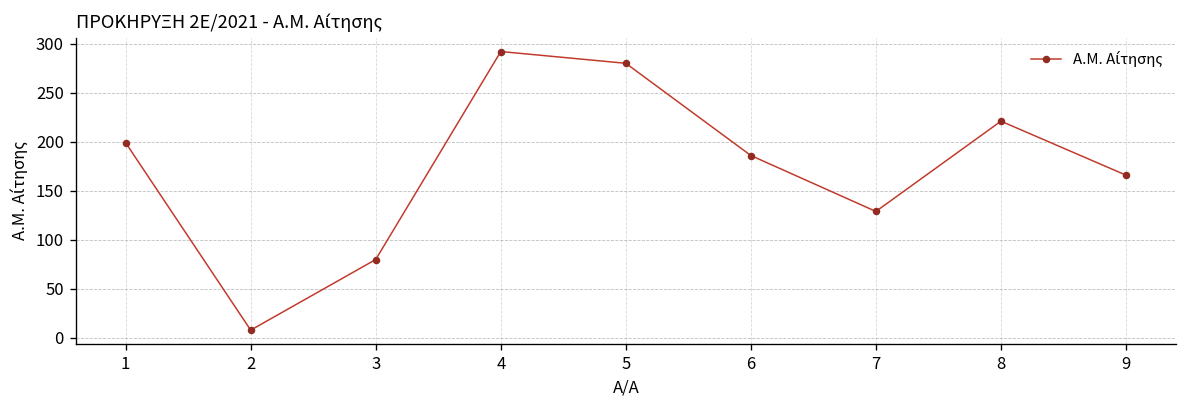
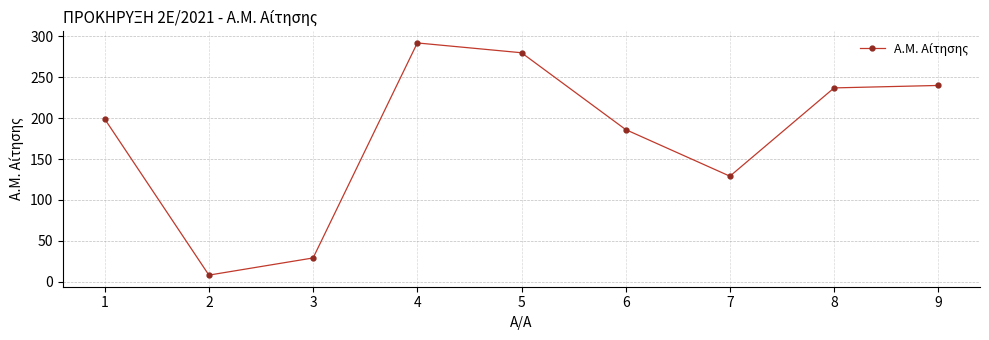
  {
    "1": 200,
    "2": 10,
-   "3": 80,
+   "3": 30,
    "4": 290,
    "5": 280,
    "6": 190,
    "7": 130,
-   "8": 220,
-   "9": 170
+   "8": 240,
+   "9": 240
  }
